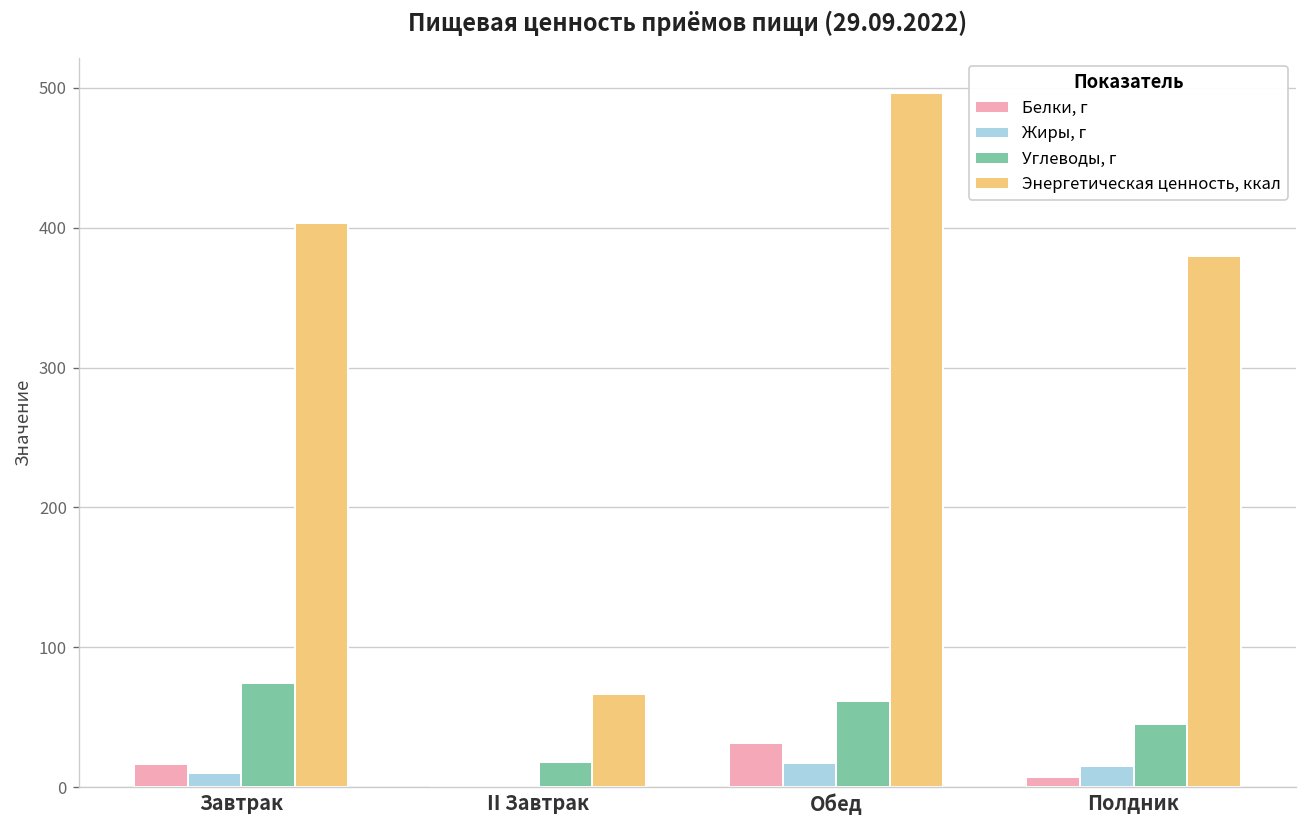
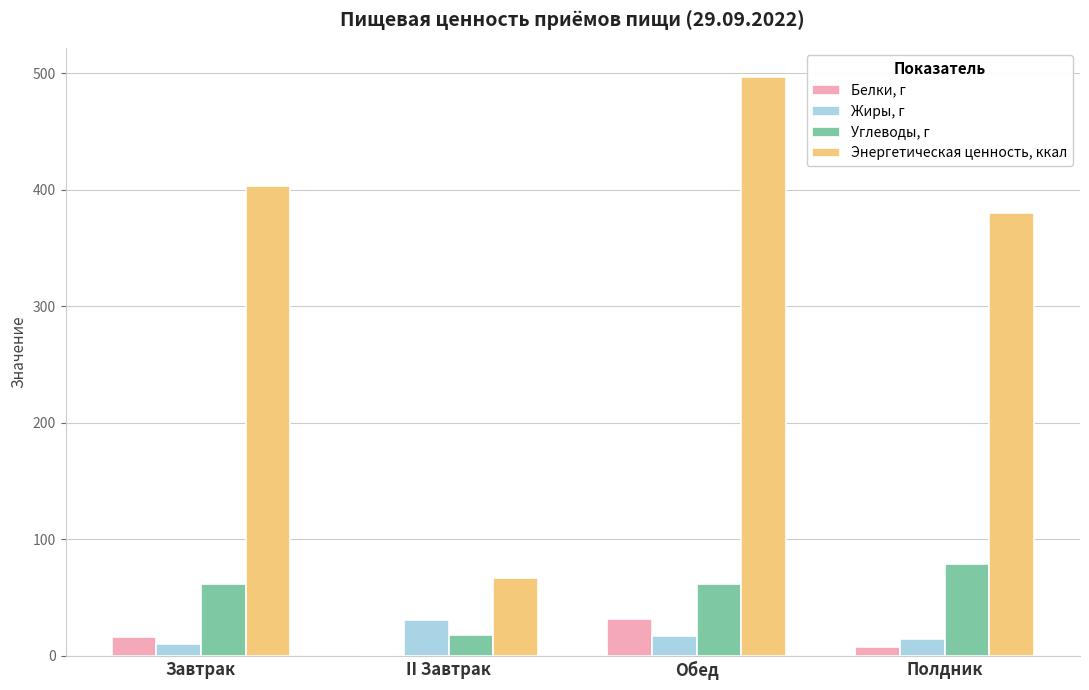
  {
    "Белки, г": {
      "Завтрак": 16,
      "Обед": 32,
      "Полдник": 8
    },
    "Жиры, г": {
      "Завтрак": 10,
-     "II Завтрак": 0,
+     "II Завтрак": 31,
      "Обед": 17,
      "Полдник": 15
    },
    "Углеводы, г": {
-     "Завтрак": 74,
+     "Завтрак": 62,
      "II Завтрак": 18,
      "Обед": 62,
-     "Полдник": 45
+     "Полдник": 79
    },
    "Энергетическая ценность, ккал": {
      "Завтрак": 403,
      "II Завтрак": 67,
      "Обед": 497,
      "Полдник": 380
    }
  }
